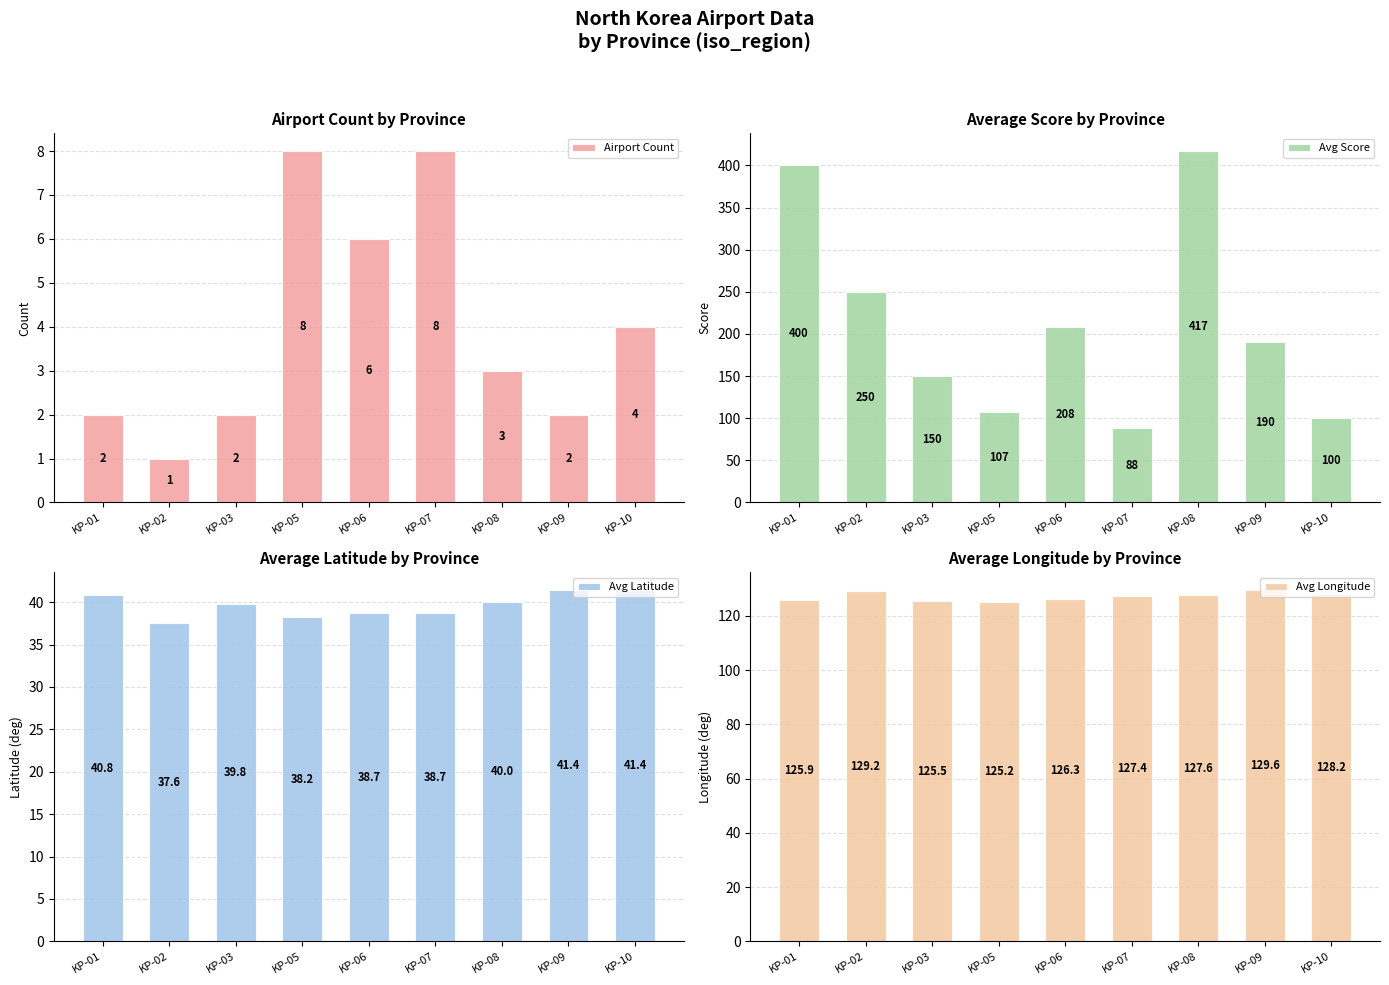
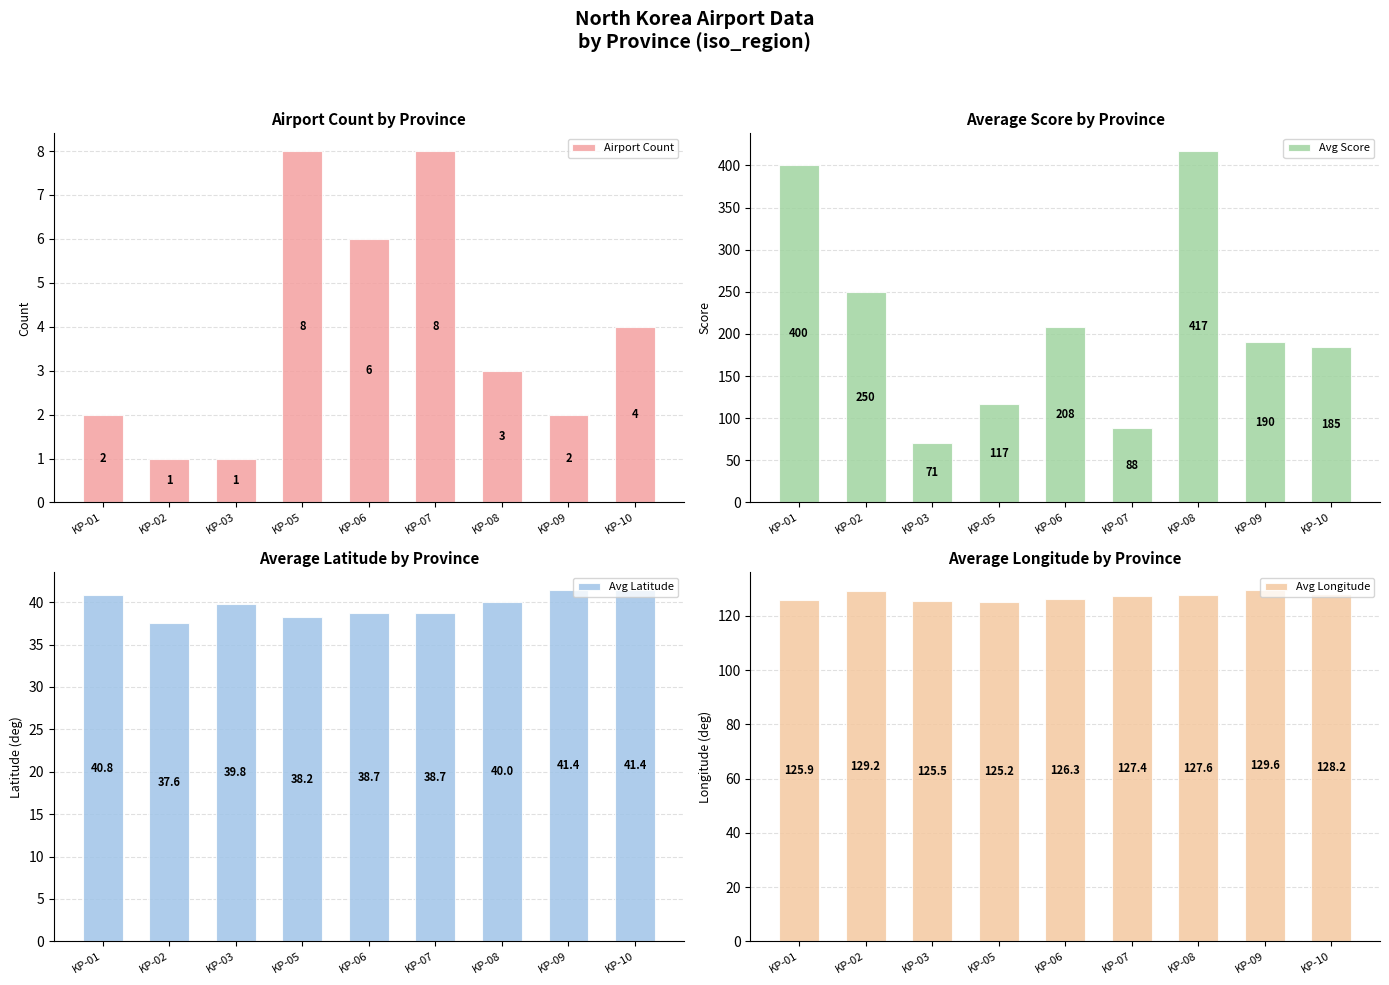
  {
    "Airport Count by Province": {
      "KP-01": 2,
      "KP-02": 1,
-     "KP-03": 2,
+     "KP-03": 1,
      "KP-05": 8,
      "KP-06": 6,
      "KP-07": 8,
      "KP-08": 3,
      "KP-09": 2,
      "KP-10": 4
    },
    "Average Score by Province": {
      "KP-01": 400,
      "KP-02": 250,
-     "KP-03": 150,
-     "KP-05": 107,
+     "KP-03": 71,
+     "KP-05": 117,
      "KP-06": 208,
      "KP-07": 88,
      "KP-08": 417,
      "KP-09": 190,
-     "KP-10": 100
+     "KP-10": 185
    },
    "Average Latitude by Province": {
      "KP-01": 40.8,
      "KP-02": 37.6,
      "KP-03": 39.8,
      "KP-05": 38.2,
      "KP-06": 38.7,
      "KP-07": 38.7,
      "KP-08": 40.0,
      "KP-09": 41.4
    },
    "Average Longitude by Province": {
      "KP-01": 125.9,
      "KP-02": 129.2,
      "KP-03": 125.5,
      "KP-05": 125.2,
      "KP-06": 126.3,
      "KP-07": 127.4,
      "KP-08": 127.6
    }
  }
